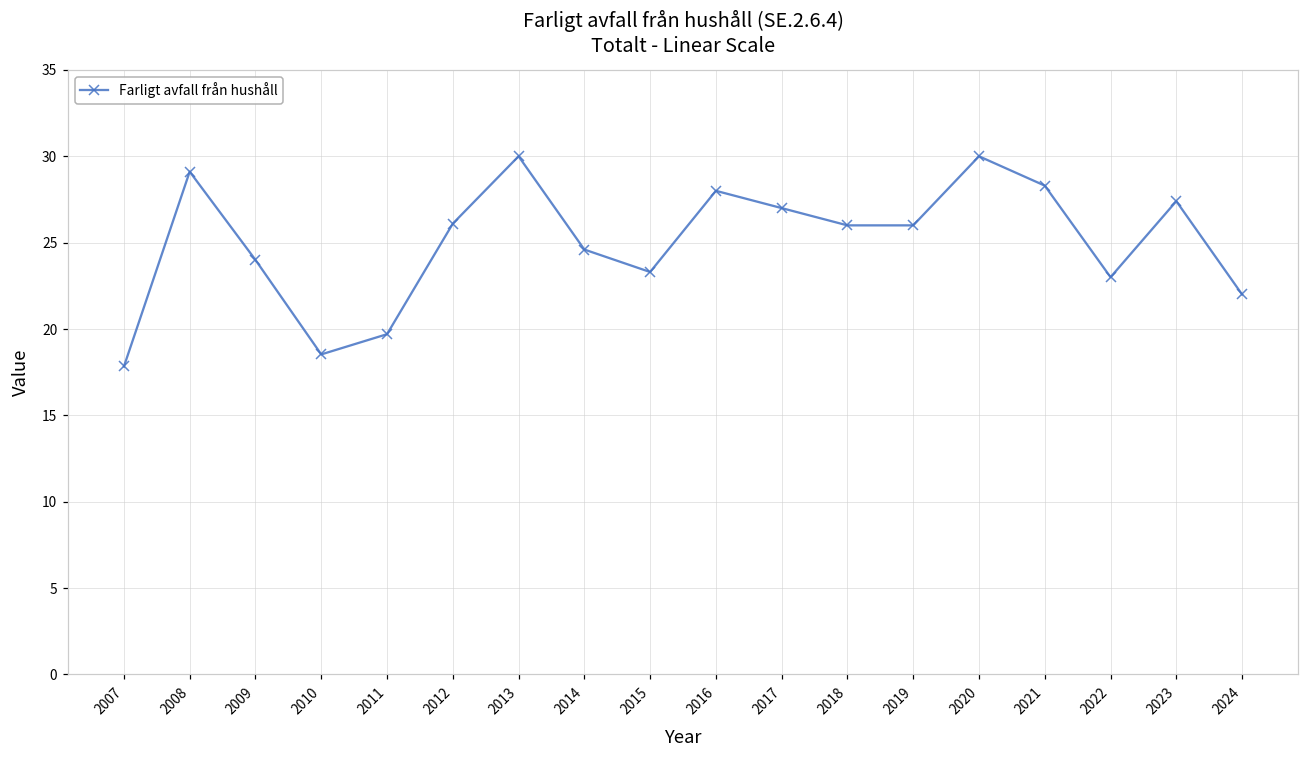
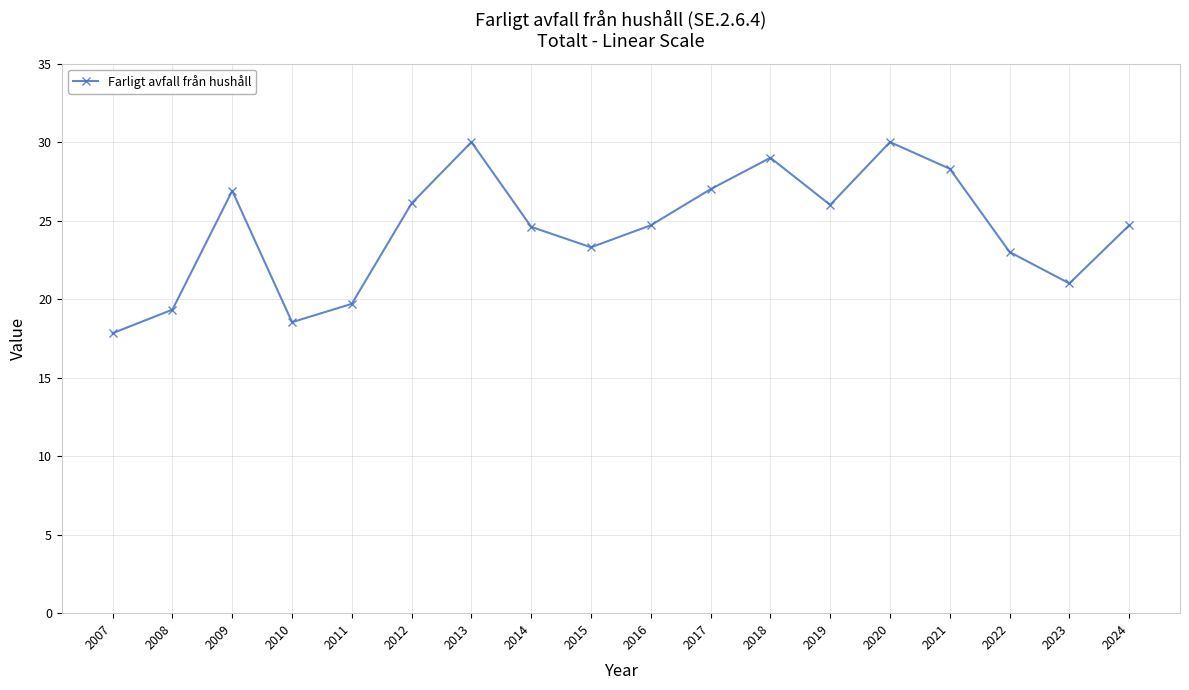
  {
    "2007": 17.8,
-   "2008": 29.1,
-   "2009": 24.0,
+   "2008": 19.3,
+   "2009": 26.9,
    "2010": 18.5,
    "2011": 19.7,
    "2012": 26.1,
    "2013": 30.0,
    "2014": 24.6,
    "2015": 23.3,
-   "2016": 28.0,
+   "2016": 24.7,
    "2017": 27.0,
-   "2018": 26,
+   "2018": 29,
    "2019": 26.0,
    "2020": 30.0,
    "2021": 28.3,
    "2022": 23.0,
-   "2023": 27.4,
-   "2024": 22.0
+   "2023": 21.0,
+   "2024": 24.7
  }
